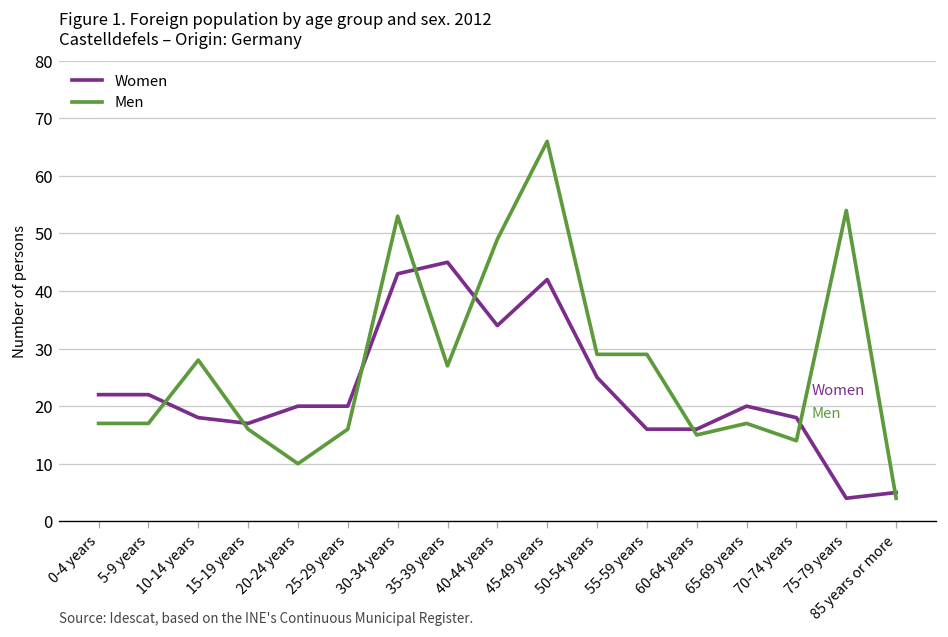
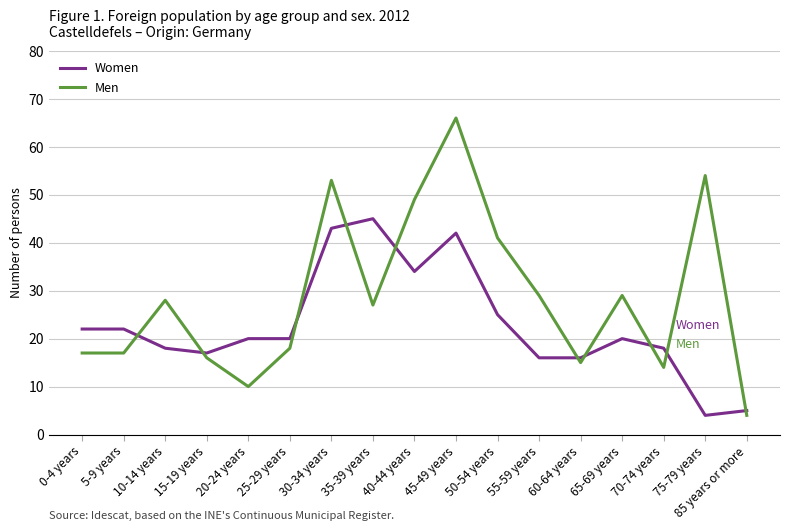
  {
    "Women": {
      "0-4 years": 22,
      "5-9 years": 22,
      "10-14 years": 18,
      "15-19 years": 17,
      "20-24 years": 20,
      "25-29 years": 20,
      "30-34 years": 43,
      "35-39 years": 45,
      "40-44 years": 34,
      "45-49 years": 42,
      "50-54 years": 25,
      "55-59 years": 16,
      "60-64 years": 16,
      "65-69 years": 20,
      "70-74 years": 18,
      "75-79 years": 4,
      "85 years or more": 5
    },
    "Men": {
      "0-4 years": 17,
      "5-9 years": 17,
      "10-14 years": 28,
      "15-19 years": 16,
      "20-24 years": 10,
-     "25-29 years": 16,
+     "25-29 years": 18,
      "30-34 years": 53,
      "35-39 years": 27,
      "40-44 years": 49,
      "45-49 years": 66,
-     "50-54 years": 29,
+     "50-54 years": 41,
      "55-59 years": 29,
      "60-64 years": 15,
-     "65-69 years": 17,
+     "65-69 years": 29,
      "70-74 years": 14,
      "75-79 years": 54,
      "85 years or more": 4
    }
  }
